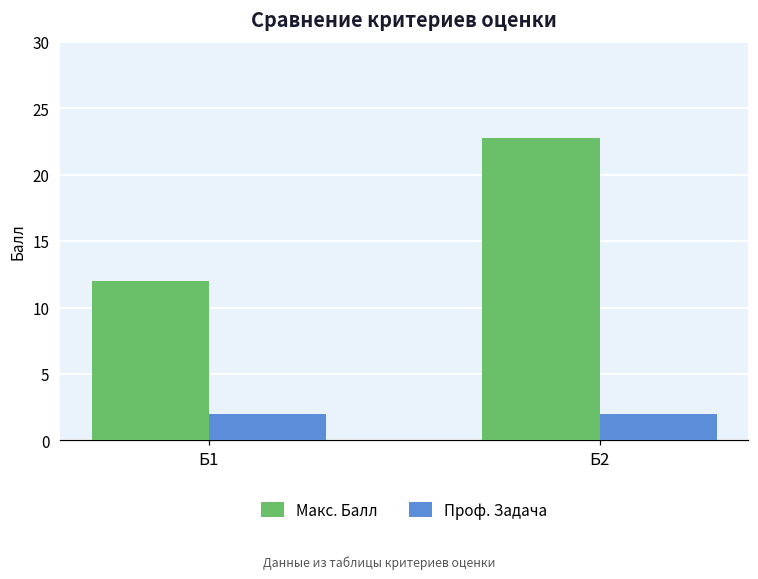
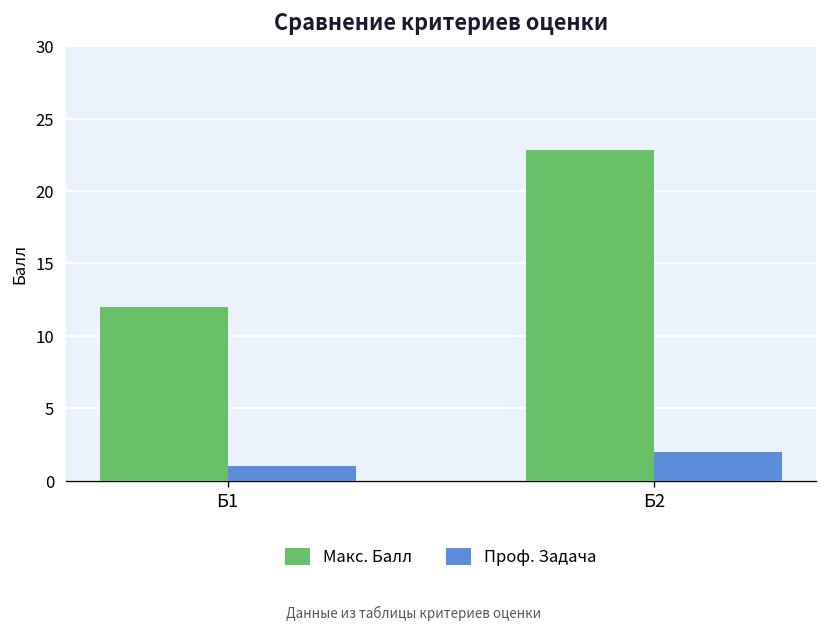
  {
    "Макс. Балл": {
      "Б1": 12,
      "Б2": 23
    },
    "Проф. Задача": {
-     "Б1": 2,
+     "Б1": 1,
      "Б2": 2
    }
  }
